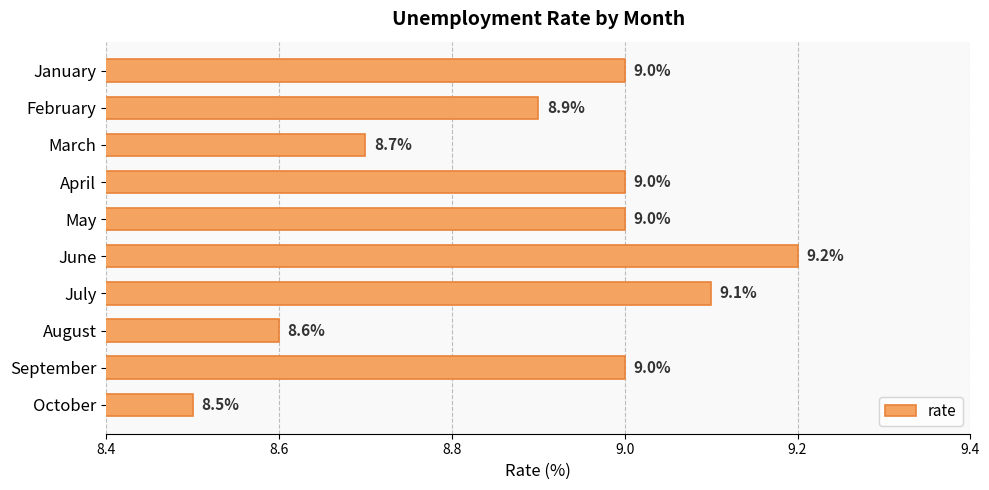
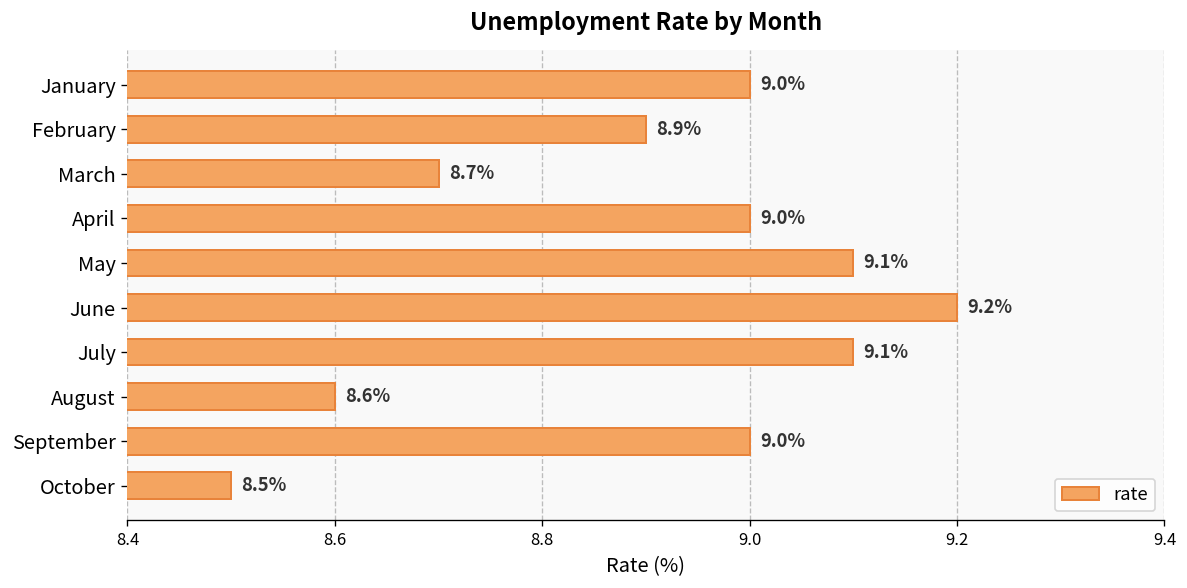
  {
    "January": "9.0%",
    "February": "8.9%",
    "March": "8.7%",
    "April": "9.0%",
-   "May": "9.0%",
+   "May": "9.1%",
    "June": "9.2%",
    "July": "9.1%",
    "August": "8.6%",
    "September": "9.0%",
    "October": "8.5%"
  }
